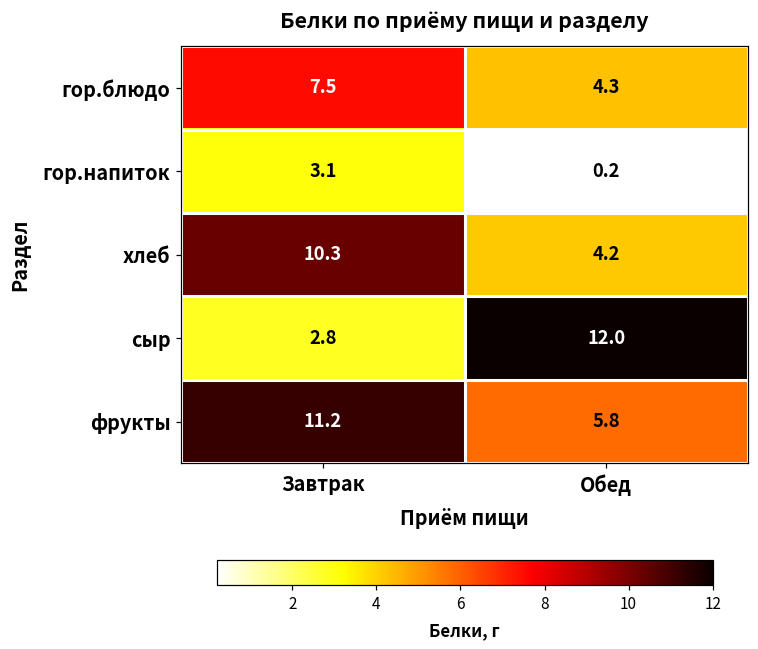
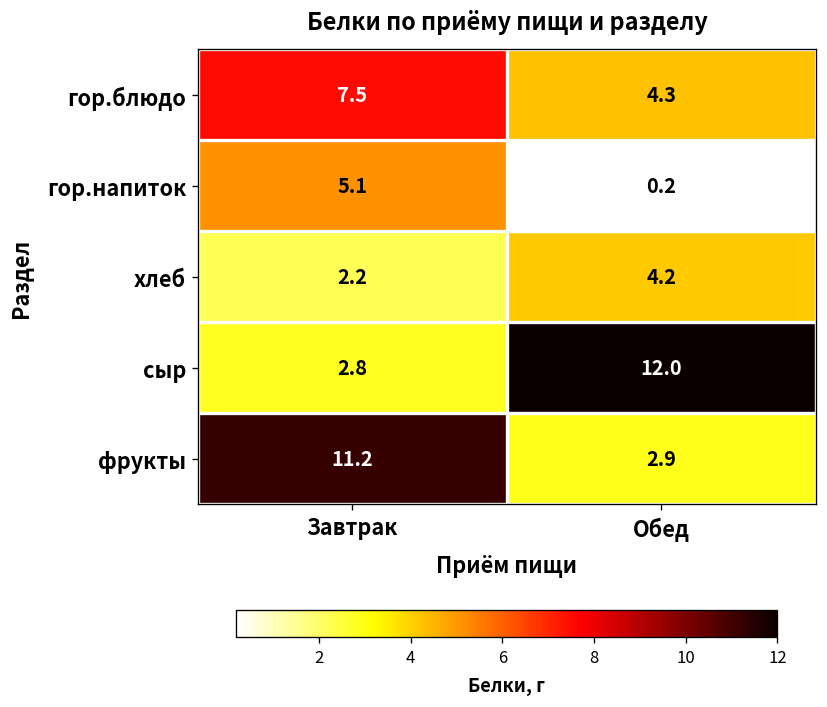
  {
    "гор.блюдо": {
      "Завтрак": 7.5,
      "Обед": 4.3
    },
    "гор.напиток": {
-     "Завтрак": 3.1,
+     "Завтрак": 5.1,
      "Обед": 0.2
    },
    "хлеб": {
-     "Завтрак": 10.3,
+     "Завтрак": 2.2,
      "Обед": 4.2
    },
    "сыр": {
      "Завтрак": 2.8,
      "Обед": 12.0
    },
    "фрукты": {
      "Завтрак": 11.2,
-     "Обед": 5.8
+     "Обед": 2.9
    }
  }
